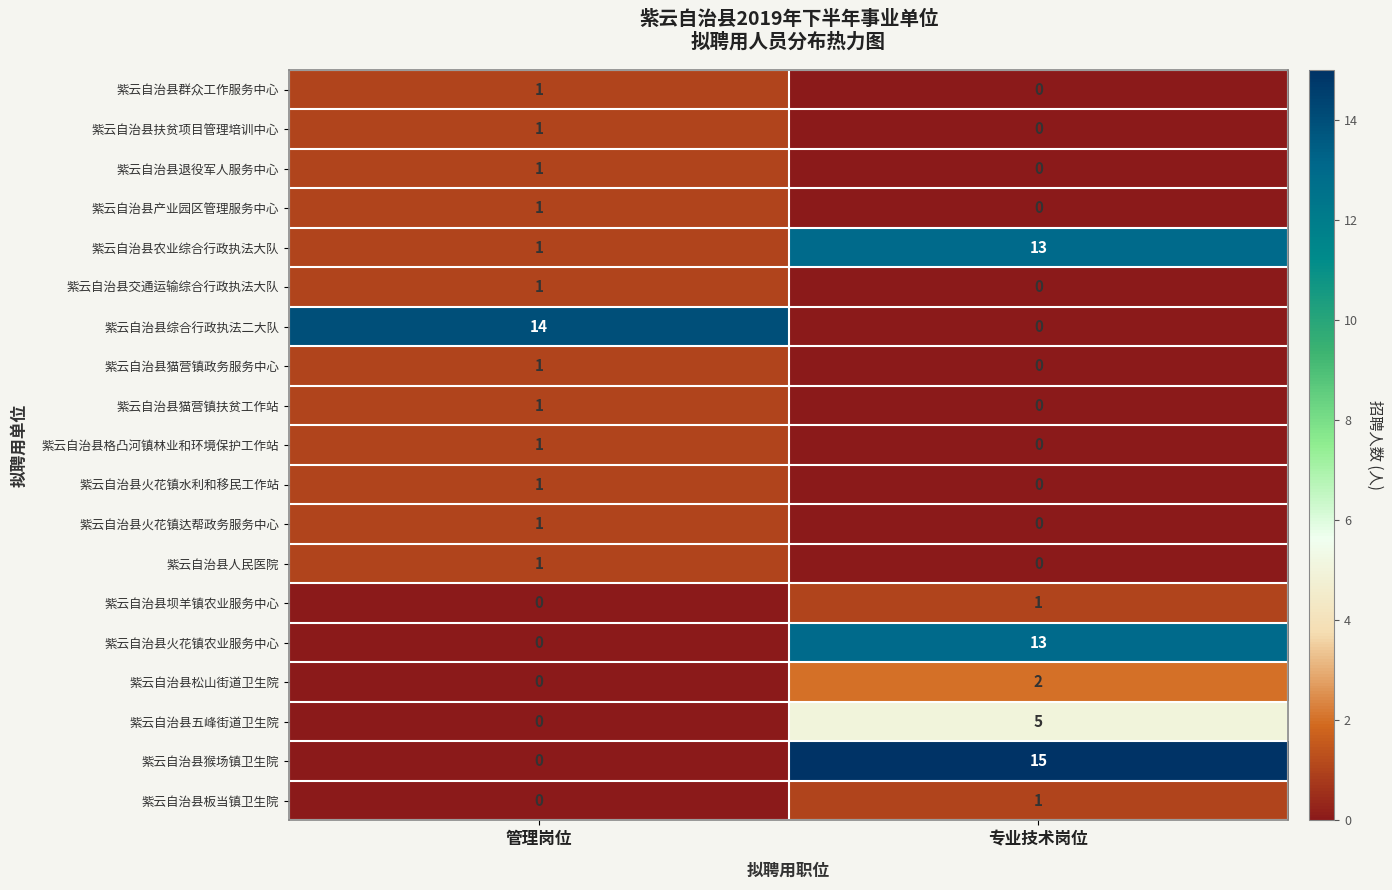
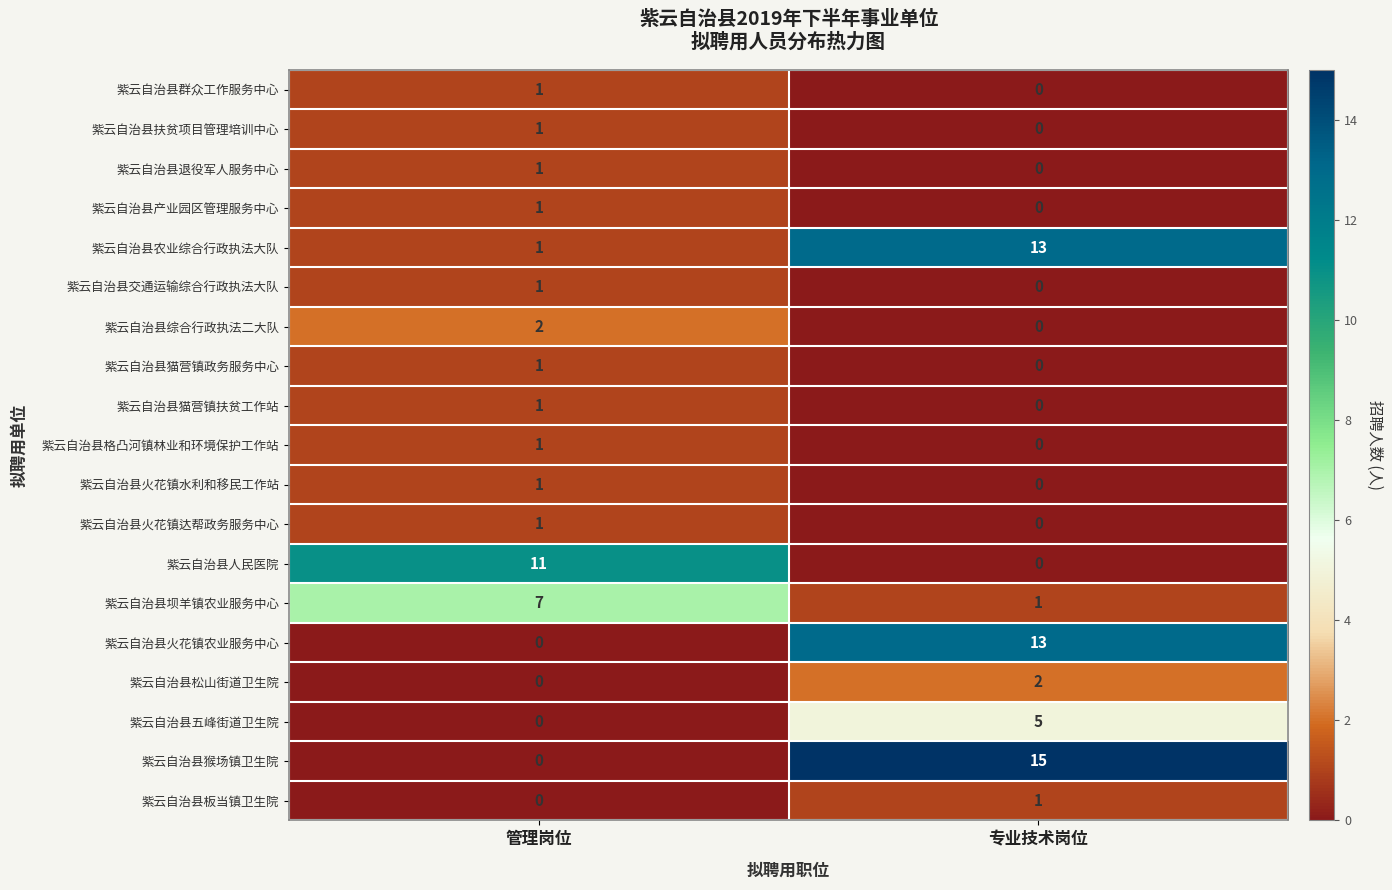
  {
    "紫云自治县群众工作服务中心": {
      "管理岗位": 1,
      "专业技术岗位": 0
    },
    "紫云自治县扶贫项目管理培训中心": {
      "管理岗位": 1,
      "专业技术岗位": 0
    },
    "紫云自治县退役军人服务中心": {
      "管理岗位": 1,
      "专业技术岗位": 0
    },
    "紫云自治县产业园区管理服务中心": {
      "管理岗位": 1,
      "专业技术岗位": 0
    },
    "紫云自治县农业综合行政执法大队": {
      "管理岗位": 1,
      "专业技术岗位": 13
    },
    "紫云自治县交通运输综合行政执法大队": {
      "管理岗位": 1,
      "专业技术岗位": 0
    },
    "紫云自治县综合行政执法二大队": {
-     "管理岗位": 14,
+     "管理岗位": 2,
      "专业技术岗位": 0
    },
    "紫云自治县猫营镇政务服务中心": {
      "管理岗位": 1,
      "专业技术岗位": 0
    },
    "紫云自治县猫营镇扶贫工作站": {
      "管理岗位": 1,
      "专业技术岗位": 0
    },
    "紫云自治县格凸河镇林业和环境保护工作站": {
      "管理岗位": 1,
      "专业技术岗位": 0
    },
    "紫云自治县火花镇水利和移民工作站": {
      "管理岗位": 1,
      "专业技术岗位": 0
    },
    "紫云自治县火花镇达帮政务服务中心": {
      "管理岗位": 1,
      "专业技术岗位": 0
    },
    "紫云自治县人民医院": {
-     "管理岗位": 1,
+     "管理岗位": 11,
      "专业技术岗位": 0
    },
    "紫云自治县坝羊镇农业服务中心": {
-     "管理岗位": 0,
+     "管理岗位": 7,
      "专业技术岗位": 1
    },
    "紫云自治县火花镇农业服务中心": {
      "管理岗位": 0,
      "专业技术岗位": 13
    },
    "紫云自治县松山街道卫生院": {
      "管理岗位": 0,
      "专业技术岗位": 2
    },
    "紫云自治县五峰街道卫生院": {
      "管理岗位": 0,
      "专业技术岗位": 5
    },
    "紫云自治县猴场镇卫生院": {
      "管理岗位": 0,
      "专业技术岗位": 15
    },
    "紫云自治县板当镇卫生院": {
      "管理岗位": 0,
      "专业技术岗位": 1
    }
  }
